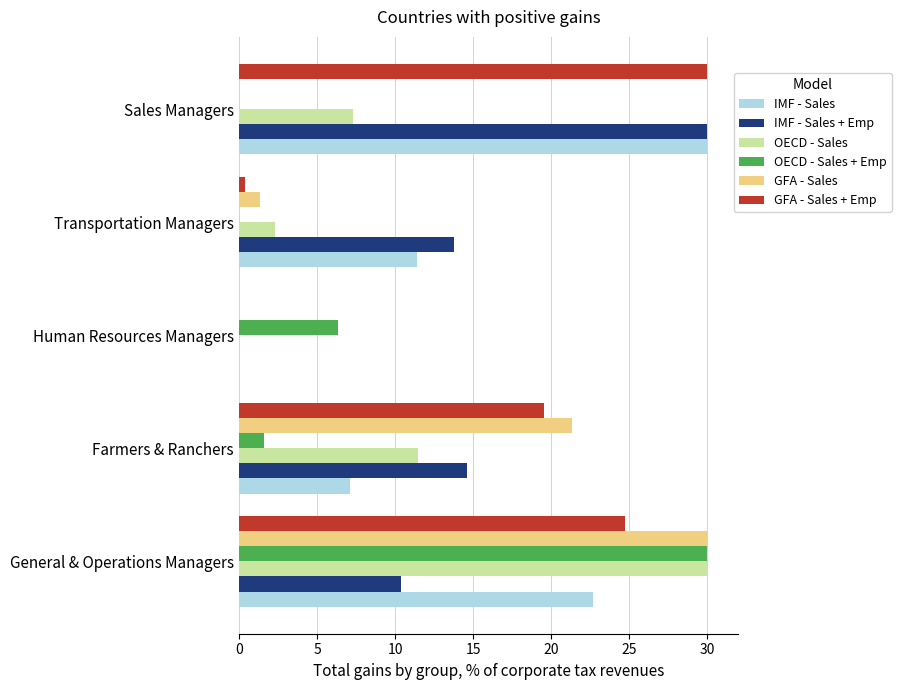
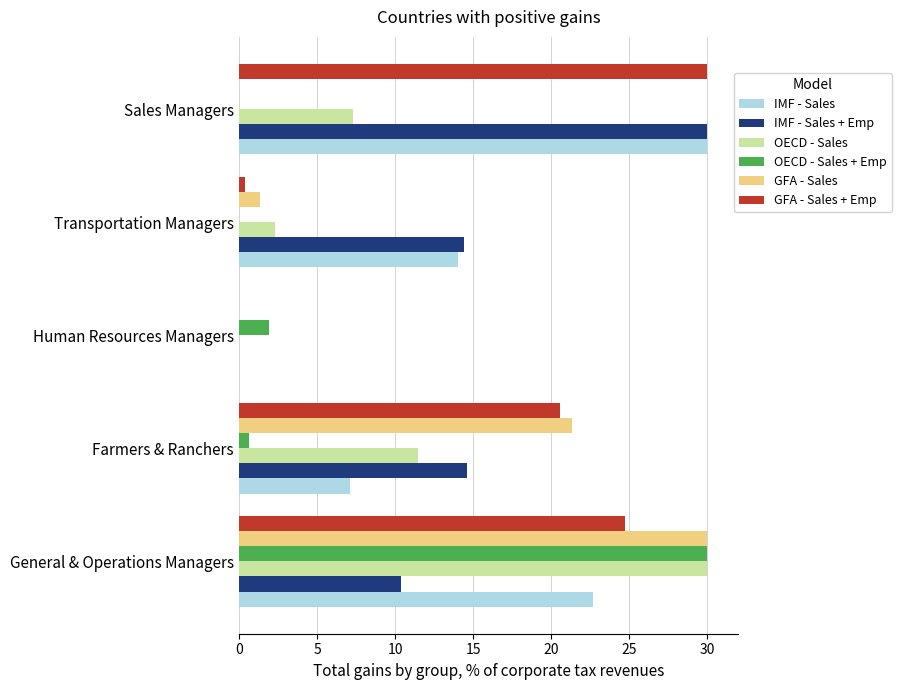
  {
    "IMF - Sales": {
      "Sales Managers": 30.0,
-     "Transportation Managers": 11.4,
+     "Transportation Managers": 14.0,
      "Human Resources Managers": 0.0,
      "Farmers & Ranchers": 7.1,
      "General & Operations Managers": 22.7
    },
    "IMF - Sales + Emp": {
      "Sales Managers": 30.0,
-     "Transportation Managers": 13.8,
+     "Transportation Managers": 14.4,
      "Human Resources Managers": 0.0,
      "Farmers & Ranchers": 14.6,
      "General & Operations Managers": 10.4
    },
    "OECD - Sales + Emp": {
      "Sales Managers": 0.0,
      "Transportation Managers": 0.0,
-     "Human Resources Managers": 6.3,
-     "Farmers & Ranchers": 1.6,
+     "Human Resources Managers": 1.9,
+     "Farmers & Ranchers": 0.6,
      "General & Operations Managers": 30.0
    },
    "GFA - Sales + Emp": {
      "Sales Managers": 30.0,
      "Transportation Managers": 0.4,
      "Human Resources Managers": 0.0,
-     "Farmers & Ranchers": 19.5,
+     "Farmers & Ranchers": 20.6,
      "General & Operations Managers": 24.7
    }
  }
